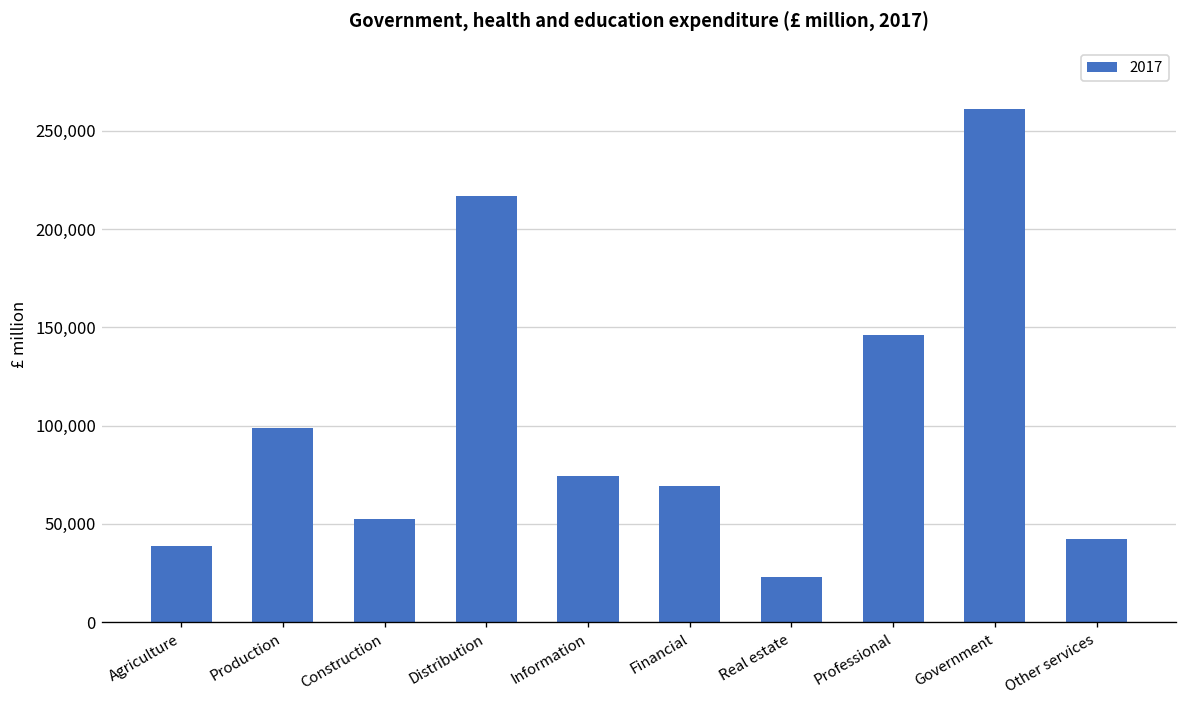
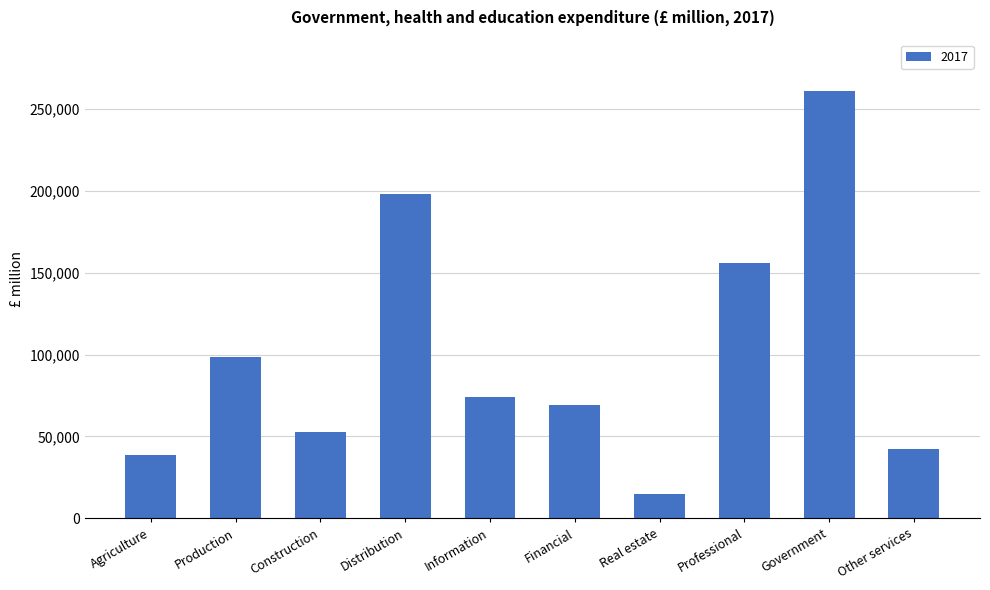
  {
    "Agriculture": "39,000",
    "Production": "99,000",
    "Construction": "52,000",
-   "Distribution": "217,000",
+   "Distribution": "198,000",
    "Information": "74,000",
    "Financial": "69,000",
-   "Real estate": "23,000",
-   "Professional": "146,000",
+   "Real estate": "15,000",
+   "Professional": "156,000",
    "Government": "261,000",
    "Other services": "42,000"
  }
